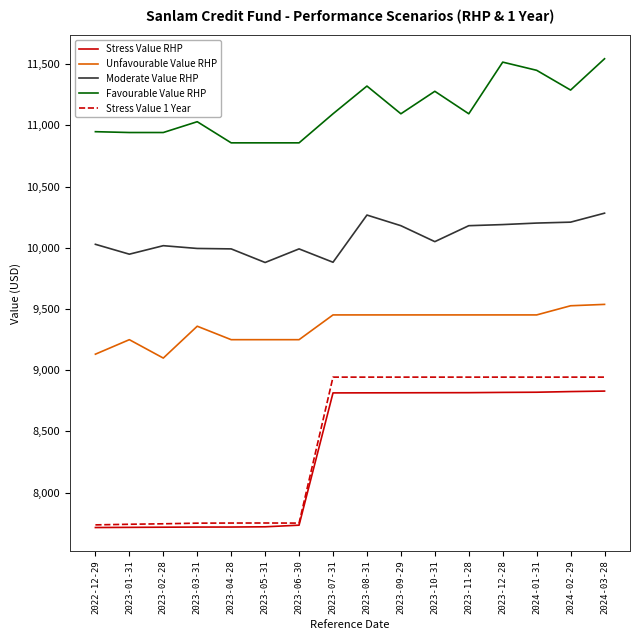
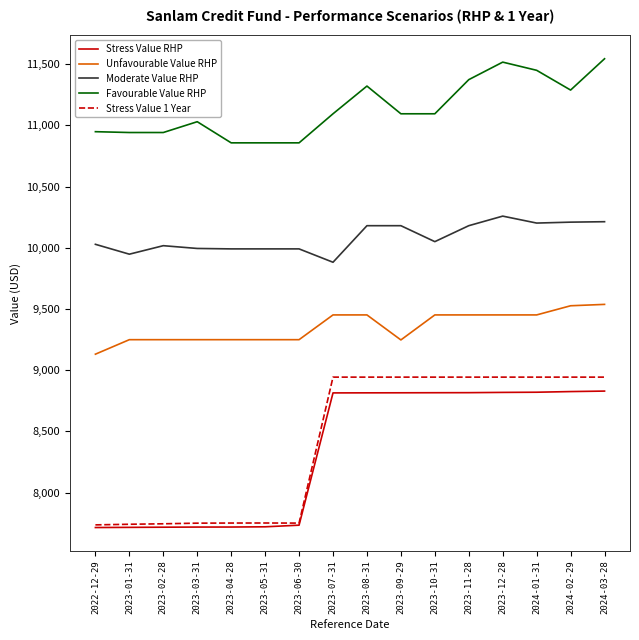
  {
    "Unfavourable Value RHP": {
      "2022-12-29": "9,130",
      "2023-01-31": "9,250",
-     "2023-02-28": "9,100",
-     "2023-03-31": "9,360",
+     "2023-02-28": "9,250",
+     "2023-03-31": "9,250",
      "2023-04-28": "9,250",
      "2023-05-31": "9,250",
      "2023-06-30": "9,250",
      "2023-07-31": "9,450",
      "2023-08-31": "9,450",
-     "2023-09-29": "9,450",
+     "2023-09-29": "9,250",
      "2023-10-31": "9,450",
      "2023-11-28": "9,450",
      "2023-12-28": "9,450",
      "2024-01-31": "9,450",
      "2024-02-29": "9,530",
      "2024-03-28": "9,540"
    },
    "Moderate Value RHP": {
      "2022-12-29": "10,030",
      "2023-01-31": "9,950",
      "2023-02-28": "10,020",
      "2023-03-31": "9,990",
      "2023-04-28": "9,990",
-     "2023-05-31": "9,880",
+     "2023-05-31": "9,990",
      "2023-06-30": "9,990",
      "2023-07-31": "9,880",
-     "2023-08-31": "10,270",
+     "2023-08-31": "10,180",
      "2023-09-29": "10,180",
      "2023-10-31": "10,050",
      "2023-11-28": "10,180",
-     "2023-12-28": "10,190",
+     "2023-12-28": "10,260",
      "2024-01-31": "10,200",
      "2024-02-29": "10,210",
-     "2024-03-28": "10,280"
+     "2024-03-28": "10,210"
    },
    "Favourable Value RHP": {
      "2022-12-29": "10,950",
      "2023-01-31": "10,940",
      "2023-02-28": "10,940",
      "2023-03-31": "11,030",
      "2023-04-28": "10,860",
      "2023-05-31": "10,860",
      "2023-06-30": "10,860",
      "2023-07-31": "11,090",
      "2023-08-31": "11,320",
      "2023-09-29": "11,090",
-     "2023-10-31": "11,280",
-     "2023-11-28": "11,090",
+     "2023-10-31": "11,090",
+     "2023-11-28": "11,370",
      "2023-12-28": "11,520",
      "2024-01-31": "11,450",
      "2024-02-29": "11,290",
      "2024-03-28": "11,540"
    }
  }
